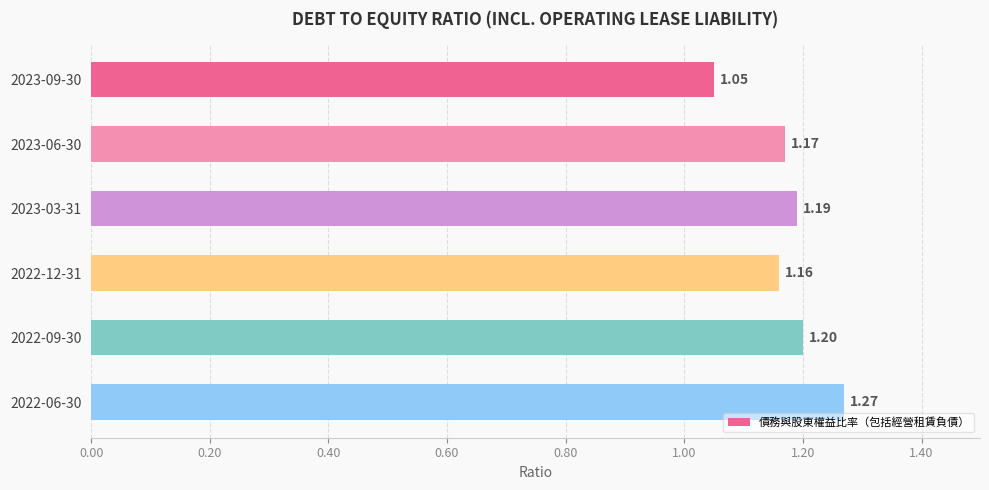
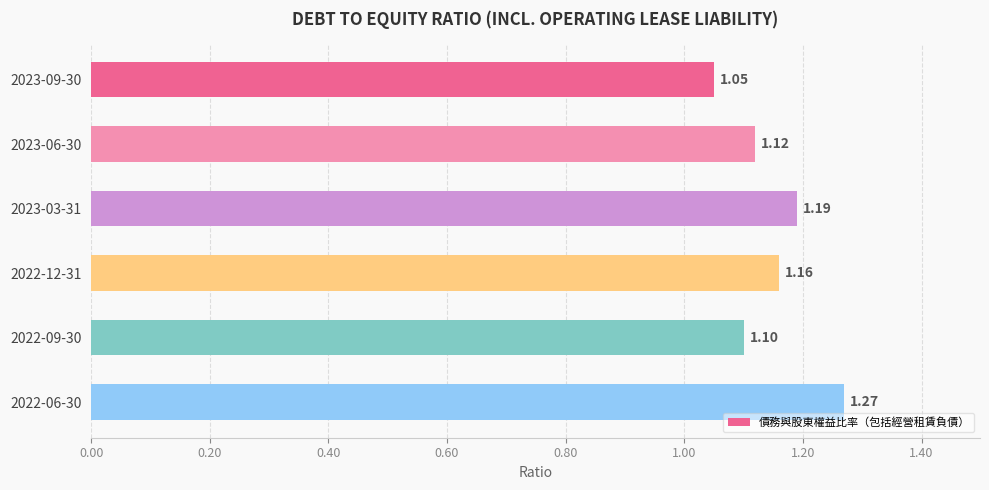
  {
    "2023-09-30": 1.05,
-   "2023-06-30": 1.17,
+   "2023-06-30": 1.12,
    "2023-03-31": 1.19,
    "2022-12-31": 1.16,
-   "2022-09-30": 1.20,
+   "2022-09-30": 1.10,
    "2022-06-30": 1.27
  }
